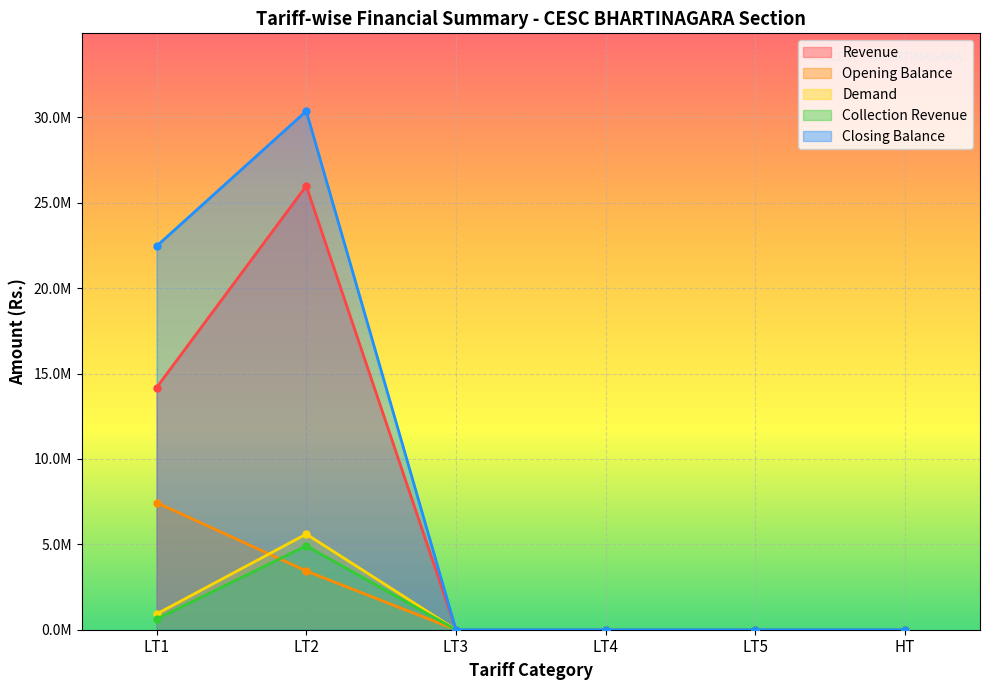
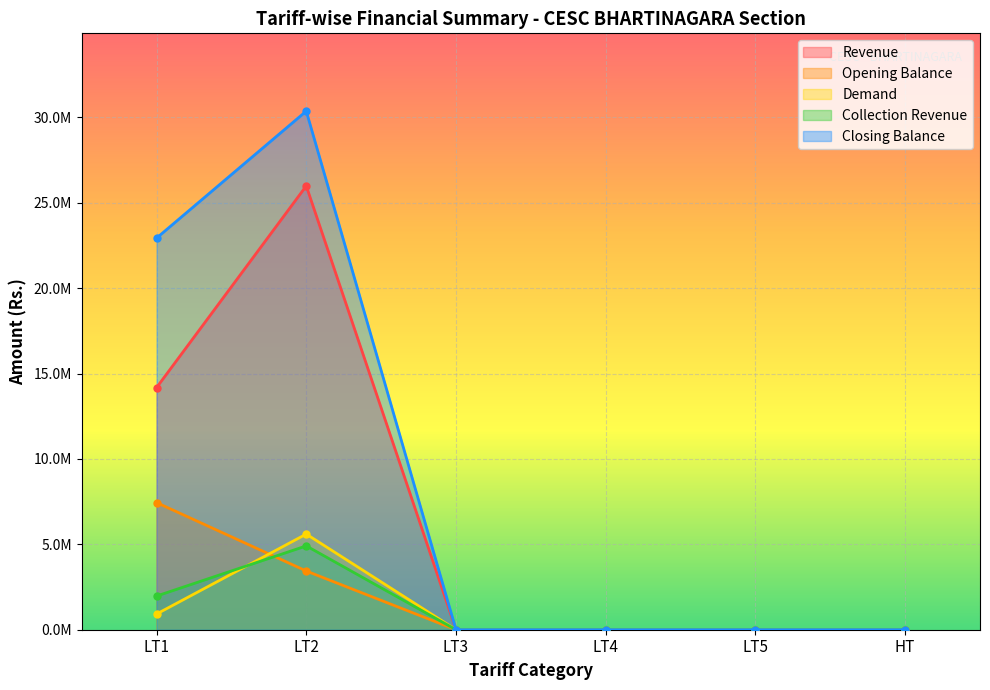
  {
    "Collection Revenue": {
-     "LT1": 600000,
+     "LT1": 2000000,
      "LT2": 4900000
    },
    "Closing Balance": {
-     "LT1": 22500000,
+     "LT1": 22900000,
      "LT2": 30400000
    }
  }
